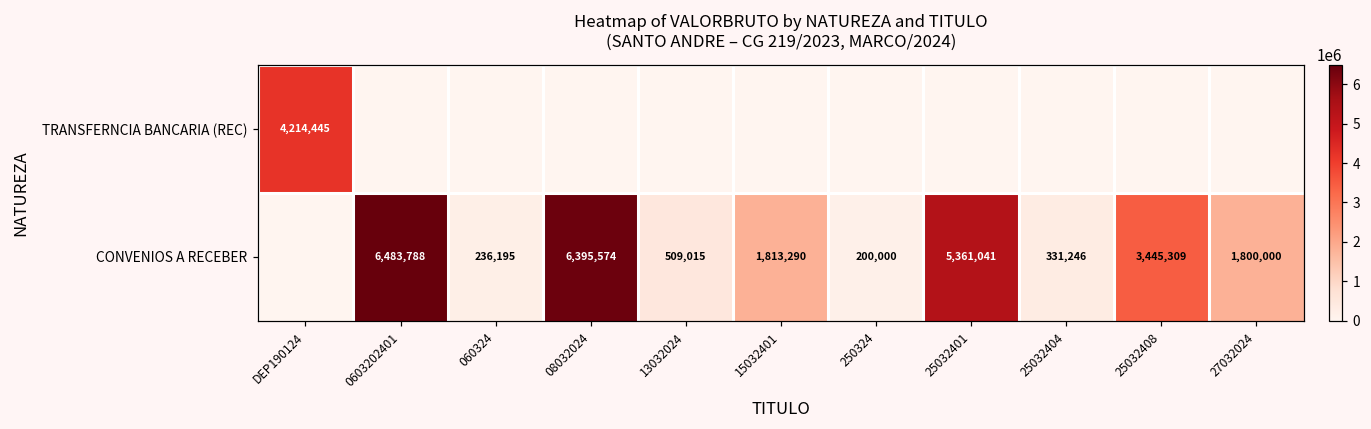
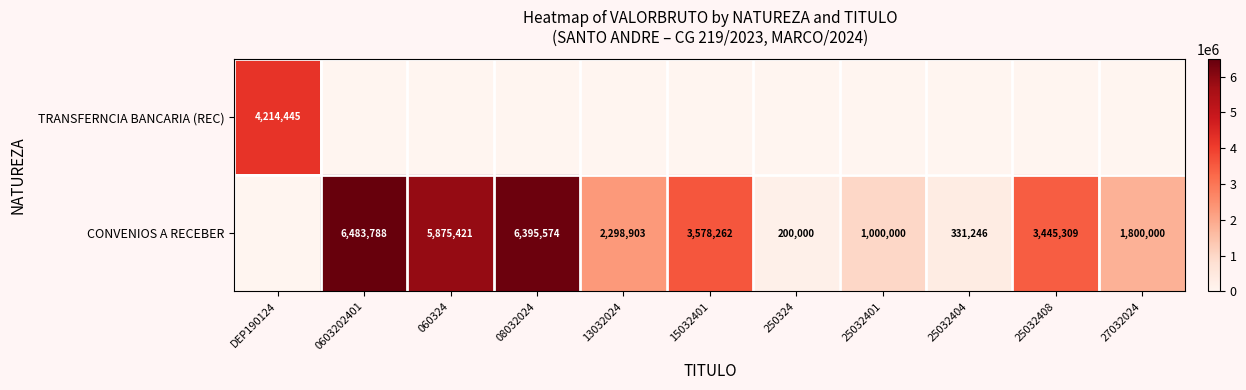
  {
    "TRANSFERNCIA BANCARIA (REC)": {
      "DEP190124": "4,214,445"
    },
    "CONVENIOS A RECEBER": {
      "0603202401": "6,483,788",
-     "060324": "236,195",
+     "060324": "5,875,421",
      "08032024": "6,395,574",
-     "13032024": "509,015",
-     "15032401": "1,813,290",
+     "13032024": "2,298,903",
+     "15032401": "3,578,262",
      "250324": "200,000",
-     "25032401": "5,361,041",
+     "25032401": "1,000,000",
      "25032404": "331,246",
      "25032408": "3,445,309",
      "27032024": "1,800,000"
    }
  }
